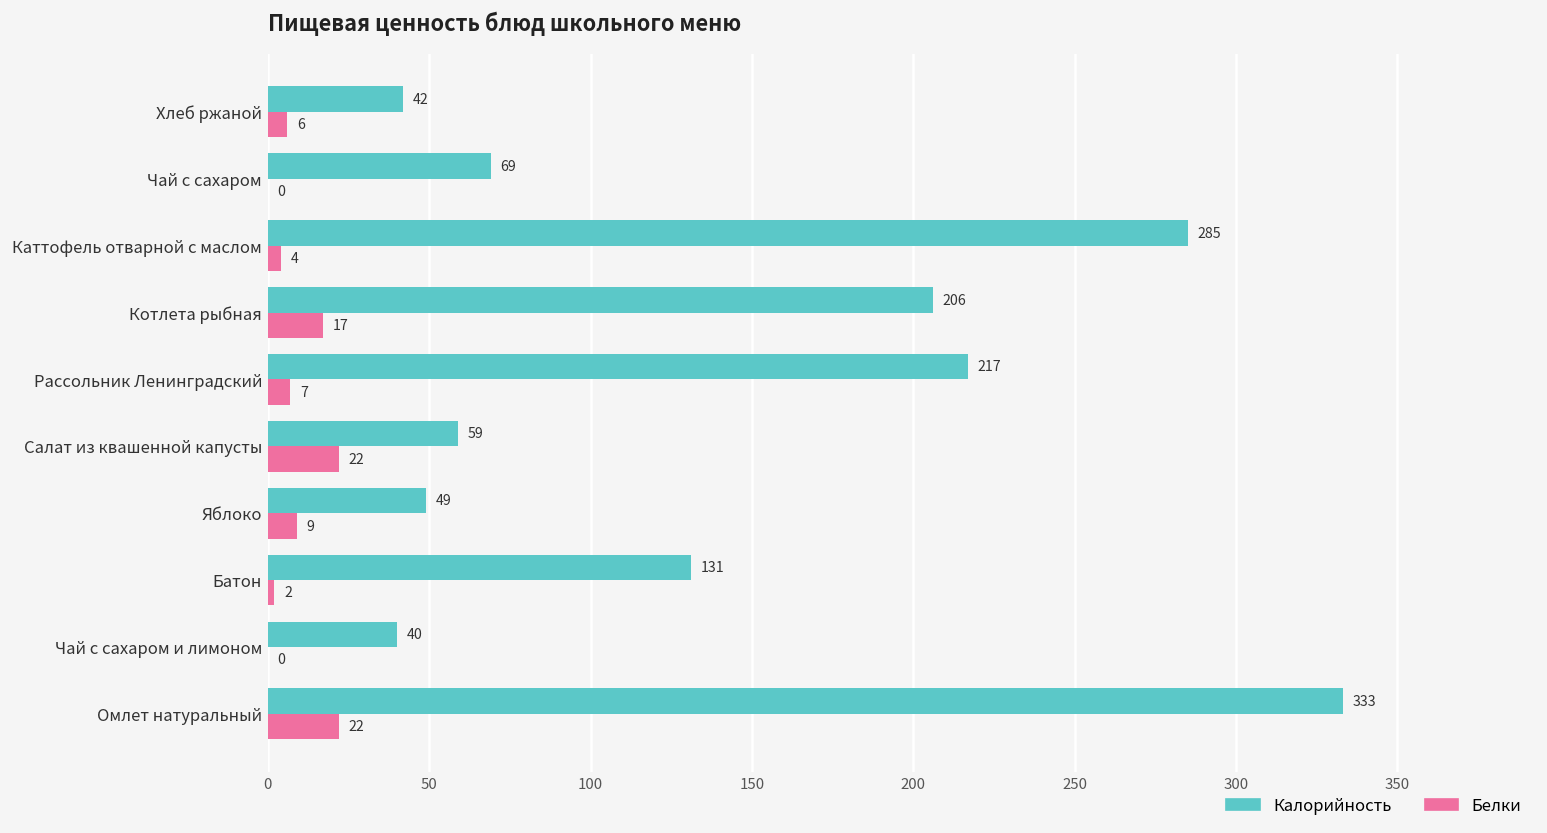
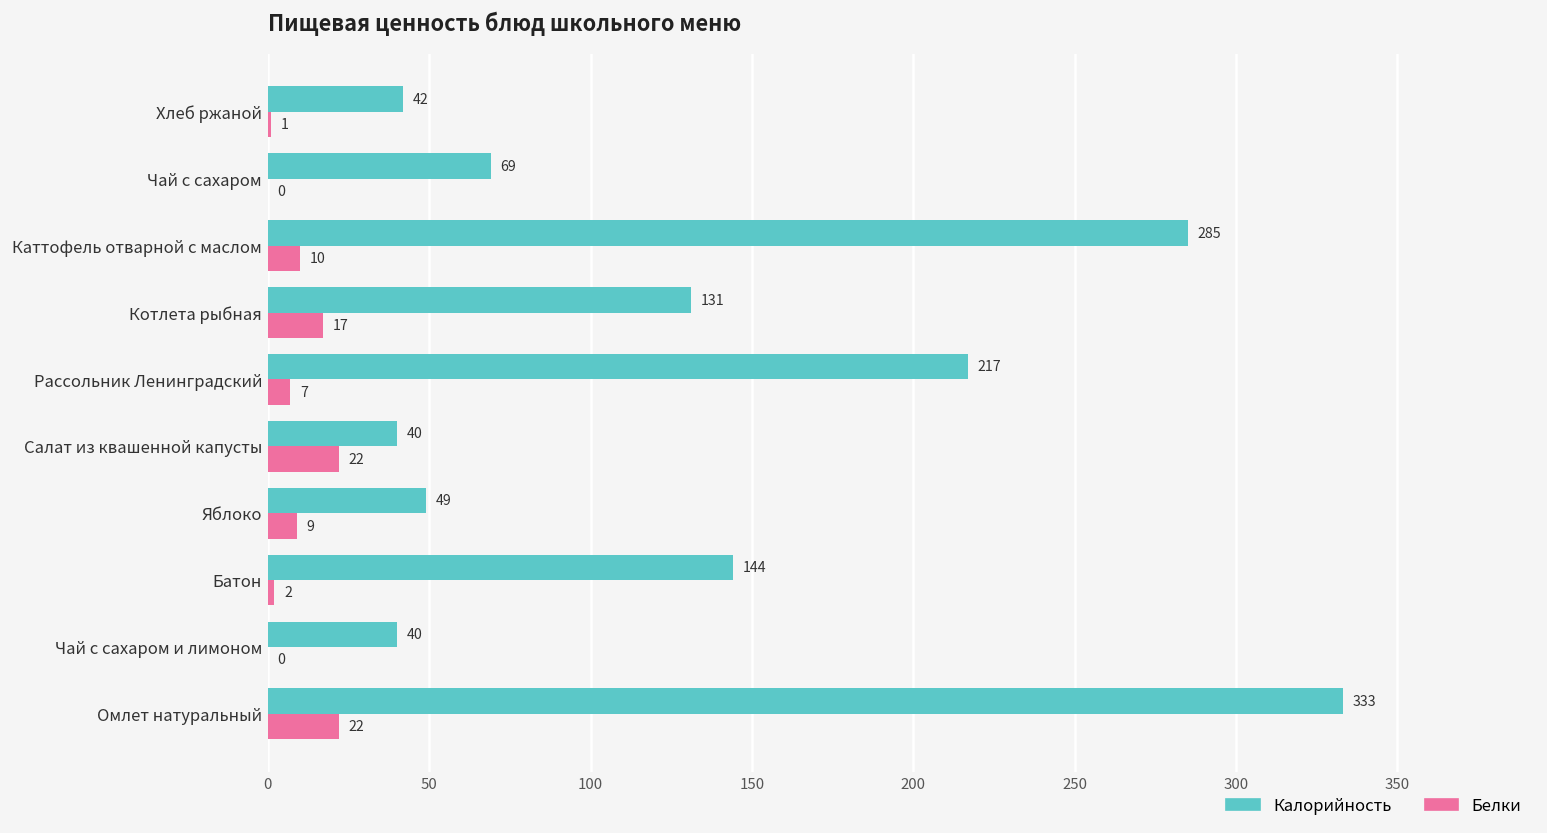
  {
    "Калорийность": {
      "Хлеб ржаной": 42,
      "Чай с сахаром": 69,
      "Каттофель отварной с маслом": 285,
-     "Котлета рыбная": 206,
+     "Котлета рыбная": 131,
      "Рассольник Ленинградский": 217,
-     "Салат из квашенной капусты": 59,
+     "Салат из квашенной капусты": 40,
      "Яблоко": 49,
-     "Батон": 131,
+     "Батон": 144,
      "Чай с сахаром и лимоном": 40,
      "Омлет натуральный": 333
    },
    "Белки": {
-     "Хлеб ржаной": 6,
+     "Хлеб ржаной": 1,
      "Чай с сахаром": 0,
-     "Каттофель отварной с маслом": 4,
+     "Каттофель отварной с маслом": 10,
      "Котлета рыбная": 17,
      "Рассольник Ленинградский": 7,
      "Салат из квашенной капусты": 22,
      "Яблоко": 9,
      "Батон": 2,
      "Чай с сахаром и лимоном": 0,
      "Омлет натуральный": 22
    }
  }
